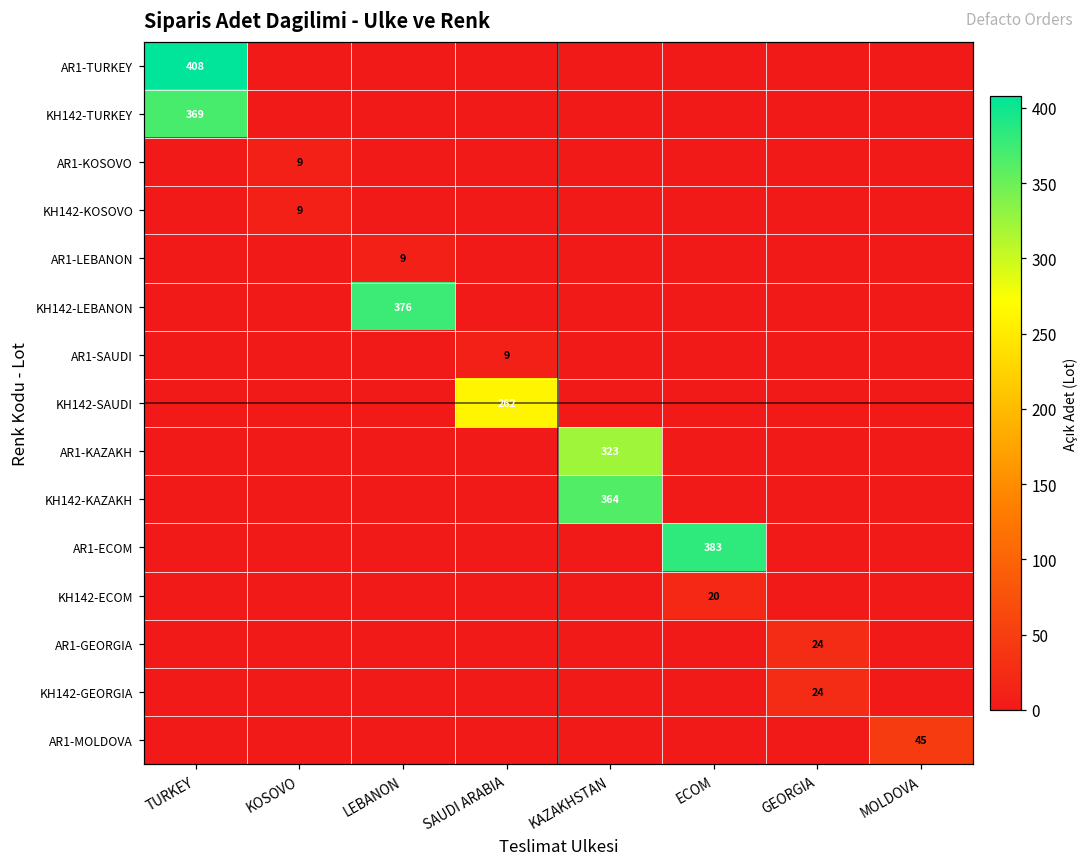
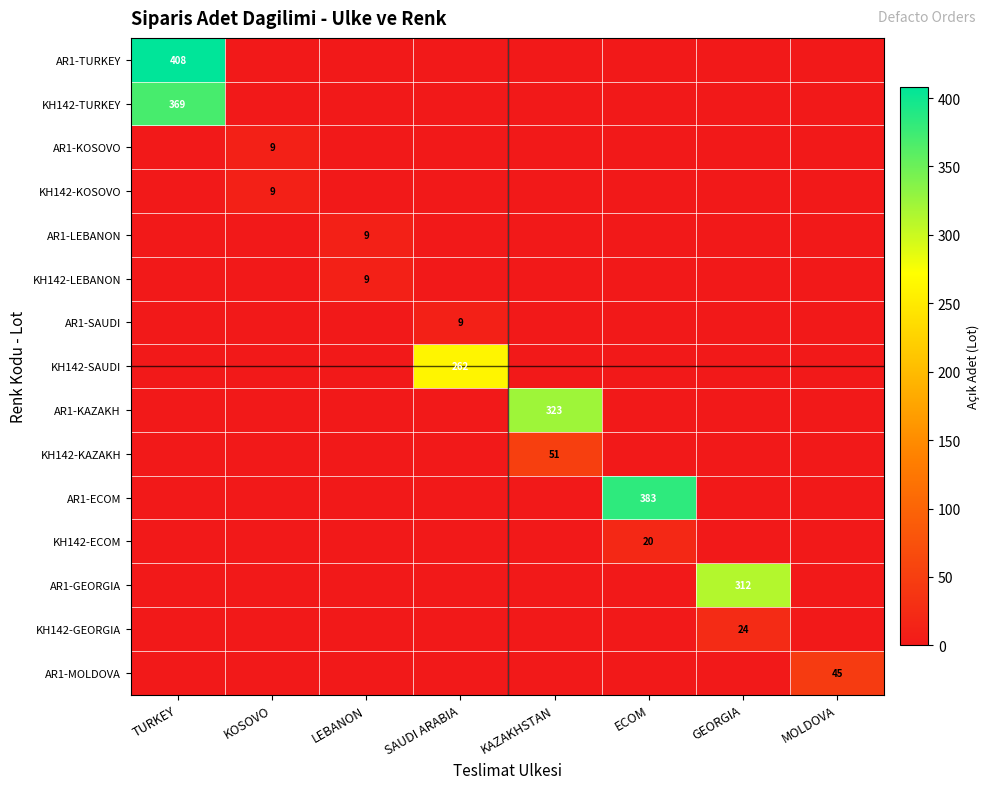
  {
    "AR1-TURKEY": {
      "TURKEY": 408
    },
    "KH142-TURKEY": {
      "TURKEY": 369
    },
    "AR1-KOSOVO": {
      "KOSOVO": 9
    },
    "KH142-KOSOVO": {
      "KOSOVO": 9
    },
    "AR1-LEBANON": {
      "LEBANON": 9
    },
    "KH142-LEBANON": {
-     "LEBANON": 376
+     "LEBANON": 9
    },
    "AR1-SAUDI": {
      "SAUDI ARABIA": 9
    },
    "KH142-SAUDI": {
      "SAUDI ARABIA": 262
    },
    "AR1-KAZAKH": {
      "KAZAKHSTAN": 323
    },
    "KH142-KAZAKH": {
-     "KAZAKHSTAN": 364
+     "KAZAKHSTAN": 51
    },
    "AR1-ECOM": {
      "ECOM": 383
    },
    "KH142-ECOM": {
      "ECOM": 20
    },
    "AR1-GEORGIA": {
-     "GEORGIA": 24
+     "GEORGIA": 312
    },
    "KH142-GEORGIA": {
      "GEORGIA": 24
    },
    "AR1-MOLDOVA": {
      "MOLDOVA": 45
    }
  }
